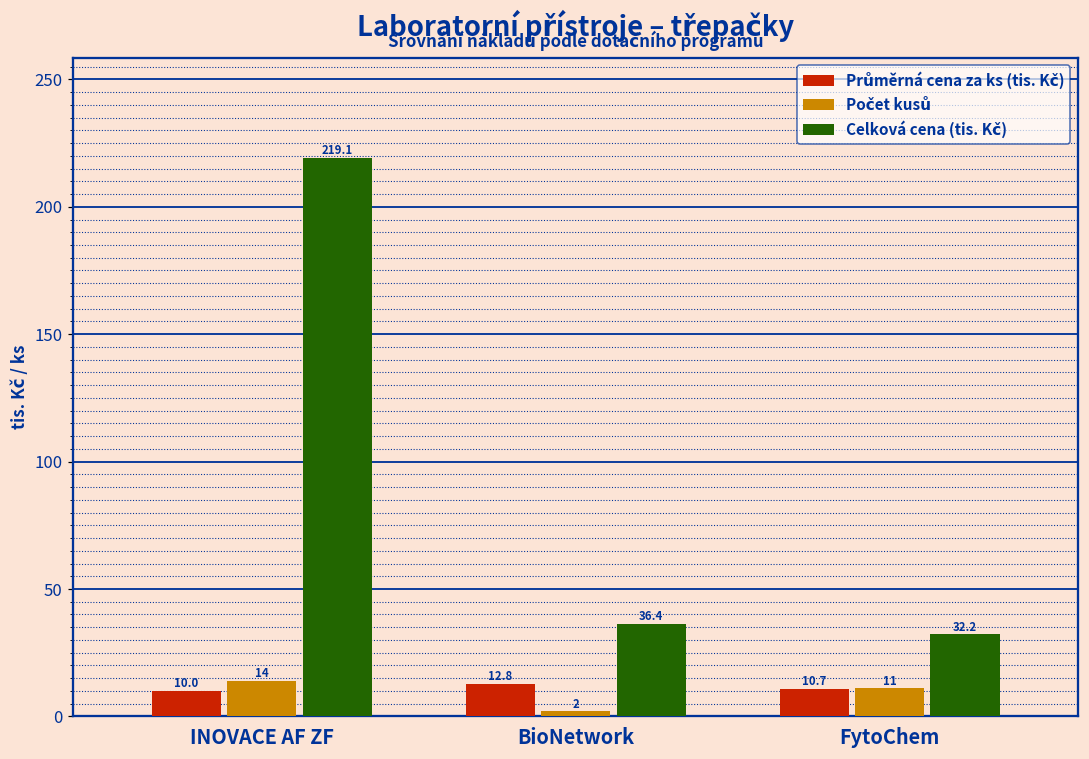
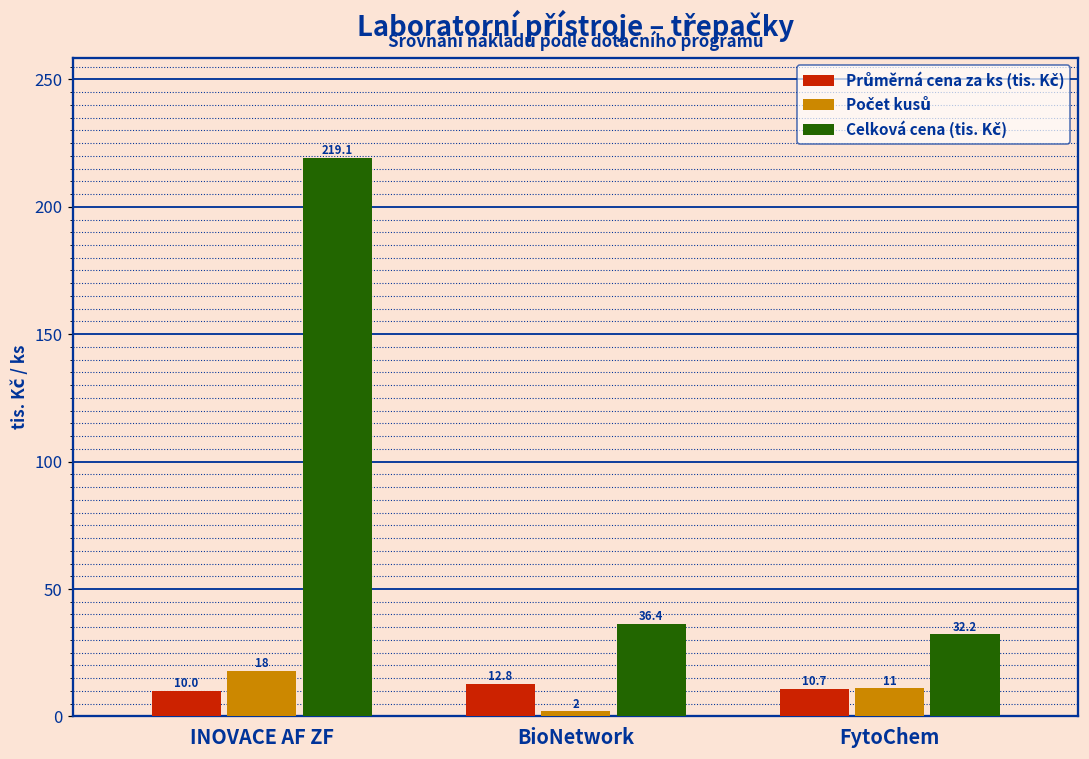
  {
    "Průměrná cena za ks (tis. Kč)": {
      "INOVACE AF ZF": 10.0,
      "BioNetwork": 12.8,
      "FytoChem": 10.7
    },
    "Počet kusů": {
-     "INOVACE AF ZF": 14,
+     "INOVACE AF ZF": 18,
      "BioNetwork": 2,
      "FytoChem": 11
    },
    "Celková cena (tis. Kč)": {
      "INOVACE AF ZF": 219.1,
      "BioNetwork": 36.4,
      "FytoChem": 32.2
    }
  }
